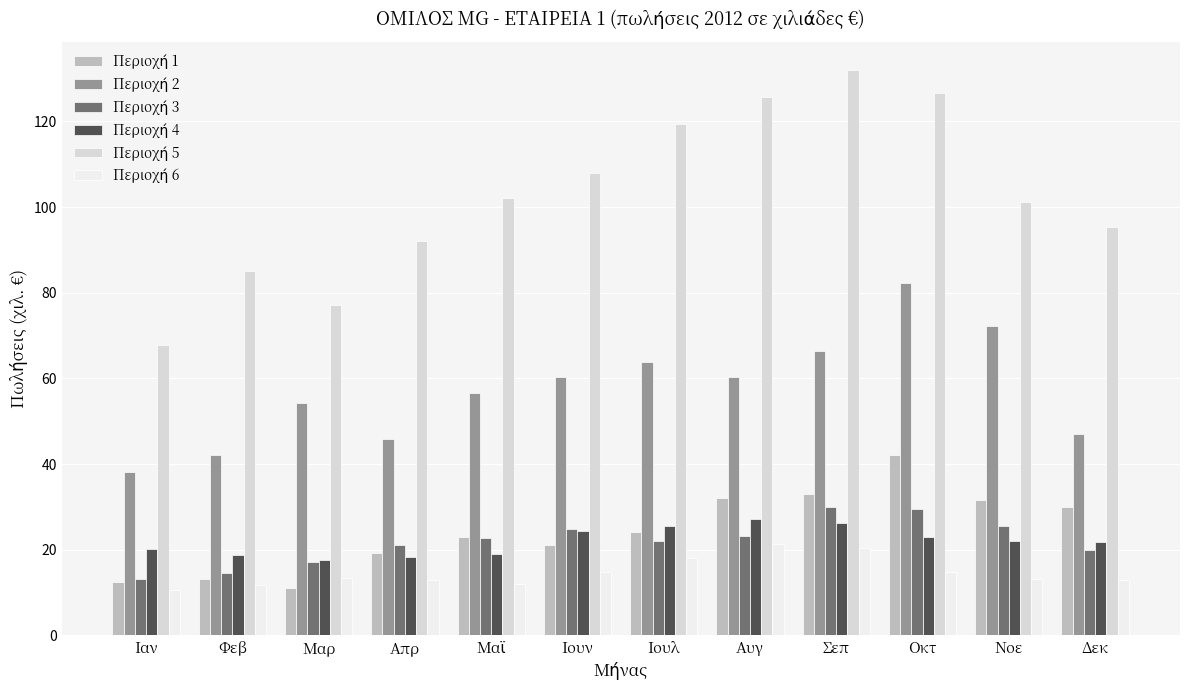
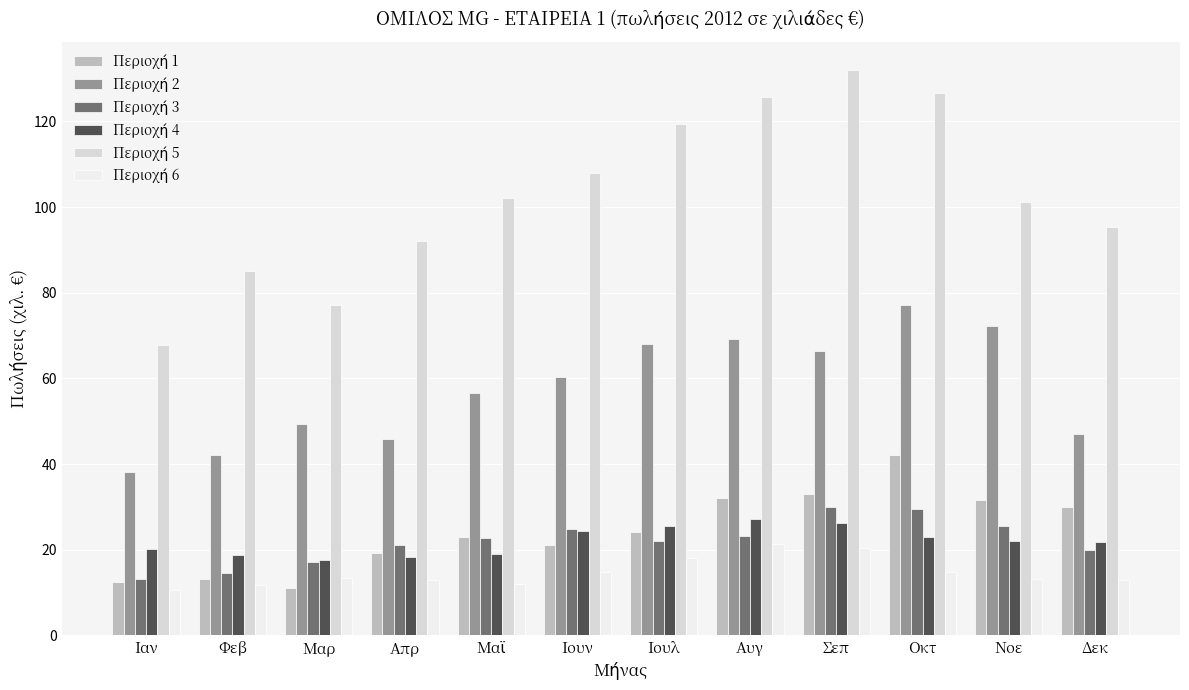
  {
    "Περιοχή 2": {
      "Ιαν": 38,
      "Φεβ": 42,
-     "Μαρ": 54,
+     "Μαρ": 49,
      "Απρ": 46,
      "Μαϊ": 57,
      "Ιουν": 60,
-     "Ιουλ": 64,
-     "Αυγ": 60,
+     "Ιουλ": 68,
+     "Αυγ": 69,
      "Σεπ": 66,
-     "Οκτ": 82,
+     "Οκτ": 77,
      "Νοε": 72,
      "Δεκ": 47
    }
  }
